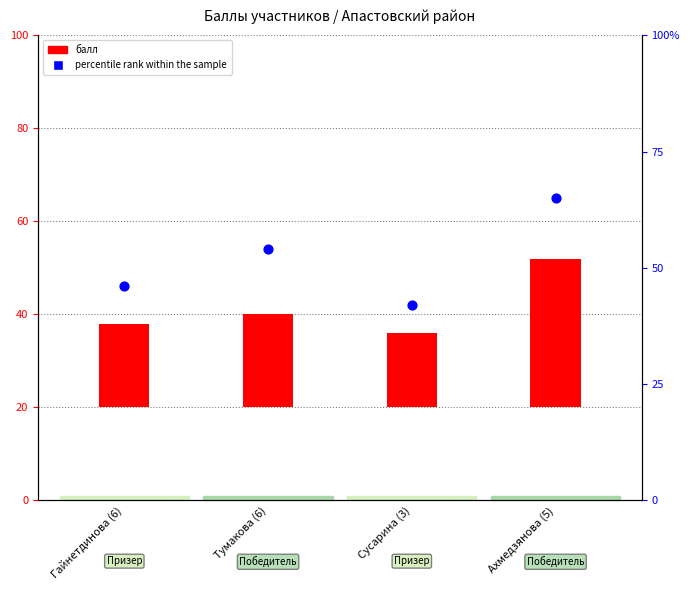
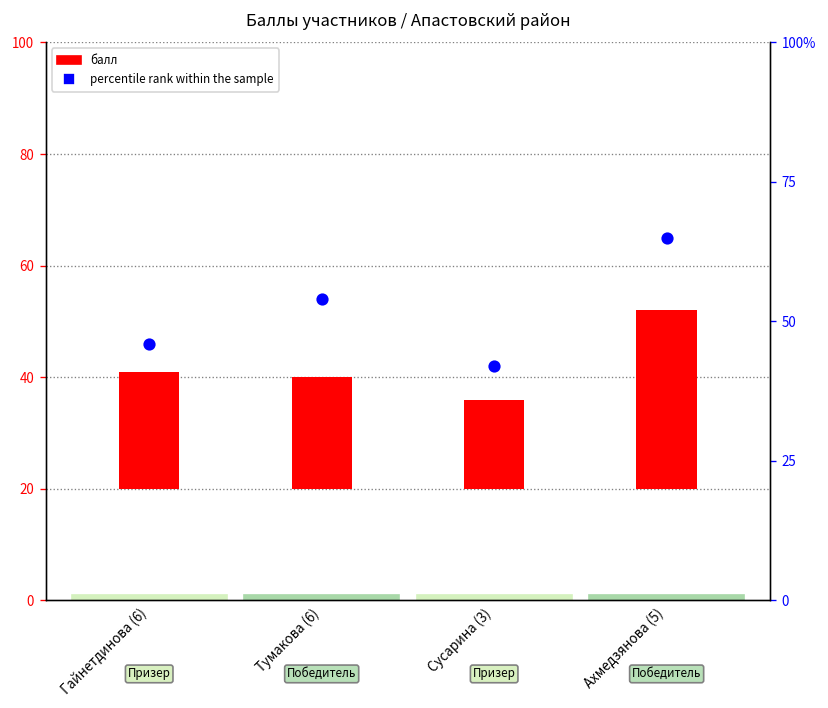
  {
    "балл": {
-     "Гайнетдинова (6)": 38,
+     "Гайнетдинова (6)": 41,
      "Тумакова (6)": 40,
      "Сусарина (3)": 36,
      "Ахмедзянова (5)": 52
    }
  }
